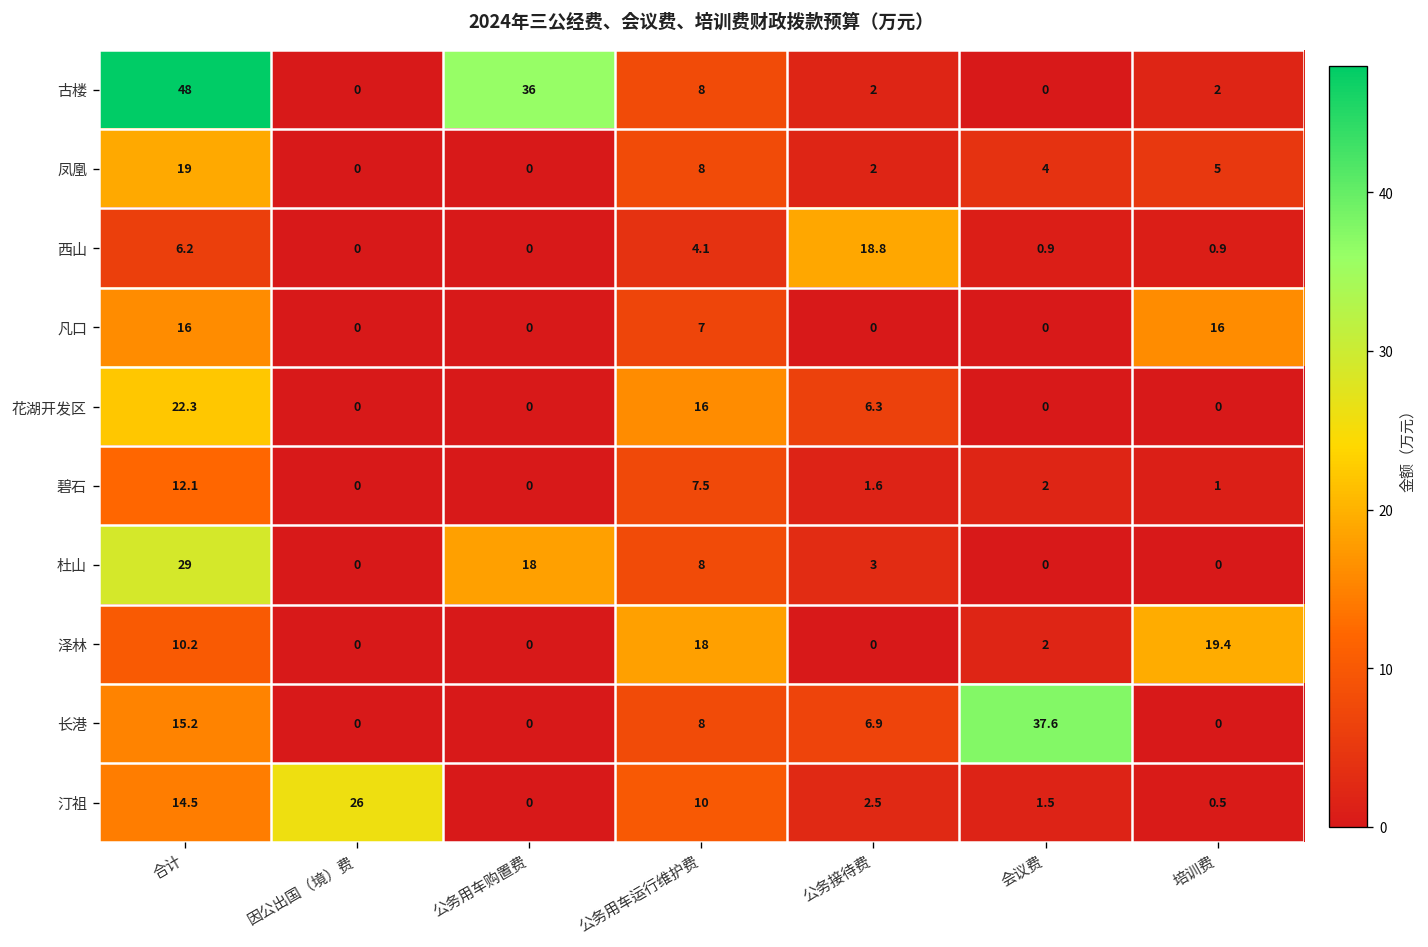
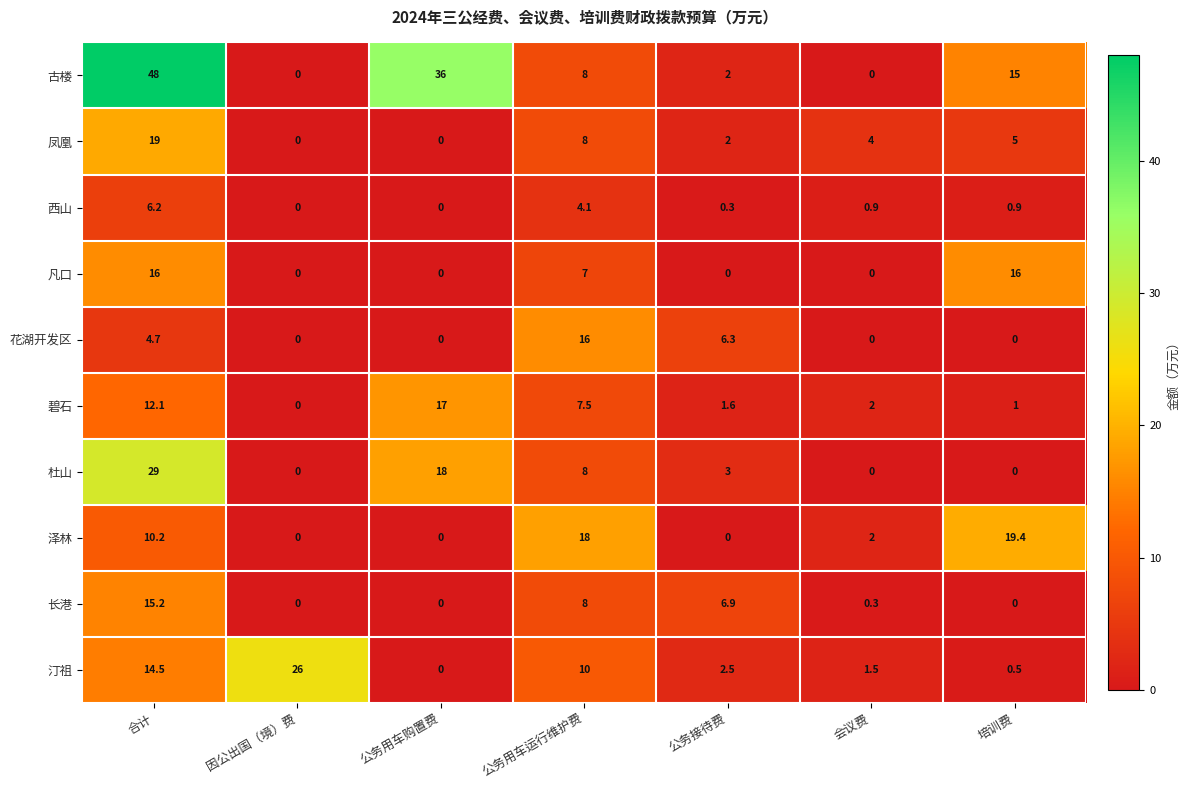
  {
    "古楼": {
      "合计": 48,
      "因公出国（境）费": 0,
      "公务用车购置费": 36,
      "公务用车运行维护费": 8,
      "公务接待费": 2,
      "会议费": 0,
-     "培训费": 2
+     "培训费": 15
    },
    "凤凰": {
      "合计": 19,
      "因公出国（境）费": 0,
      "公务用车购置费": 0,
      "公务用车运行维护费": 8,
      "公务接待费": 2,
      "会议费": 4,
      "培训费": 5
    },
    "西山": {
      "合计": 6.2,
      "因公出国（境）费": 0,
      "公务用车购置费": 0,
      "公务用车运行维护费": 4.1,
-     "公务接待费": 18.8,
+     "公务接待费": 0.3,
      "会议费": 0.9,
      "培训费": 0.9
    },
    "凡口": {
      "合计": 16,
      "因公出国（境）费": 0,
      "公务用车购置费": 0,
      "公务用车运行维护费": 7,
      "公务接待费": 0,
      "会议费": 0,
      "培训费": 16
    },
    "花湖开发区": {
-     "合计": 22.3,
+     "合计": 4.7,
      "因公出国（境）费": 0,
      "公务用车购置费": 0,
      "公务用车运行维护费": 16,
      "公务接待费": 6.3,
      "会议费": 0,
      "培训费": 0
    },
    "碧石": {
      "合计": 12.1,
      "因公出国（境）费": 0,
-     "公务用车购置费": 0,
+     "公务用车购置费": 17,
      "公务用车运行维护费": 7.5,
      "公务接待费": 1.6,
      "会议费": 2,
      "培训费": 1
    },
    "杜山": {
      "合计": 29,
      "因公出国（境）费": 0,
      "公务用车购置费": 18,
      "公务用车运行维护费": 8,
      "公务接待费": 3,
      "会议费": 0,
      "培训费": 0
    },
    "泽林": {
      "合计": 10.2,
      "因公出国（境）费": 0,
      "公务用车购置费": 0,
      "公务用车运行维护费": 18,
      "公务接待费": 0,
      "会议费": 2,
      "培训费": 19.4
    },
    "长港": {
      "合计": 15.2,
      "因公出国（境）费": 0,
      "公务用车购置费": 0,
      "公务用车运行维护费": 8,
      "公务接待费": 6.9,
-     "会议费": 37.6,
+     "会议费": 0.3,
      "培训费": 0
    },
    "汀祖": {
      "合计": 14.5,
      "因公出国（境）费": 26,
      "公务用车购置费": 0,
      "公务用车运行维护费": 10,
      "公务接待费": 2.5,
      "会议费": 1.5,
      "培训费": 0.5
    }
  }
